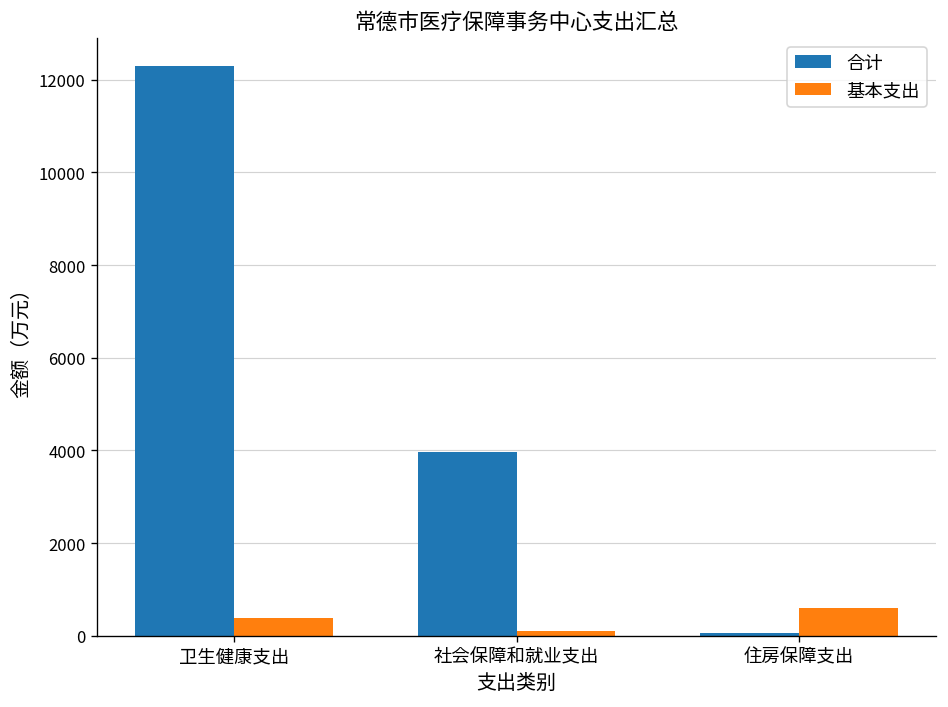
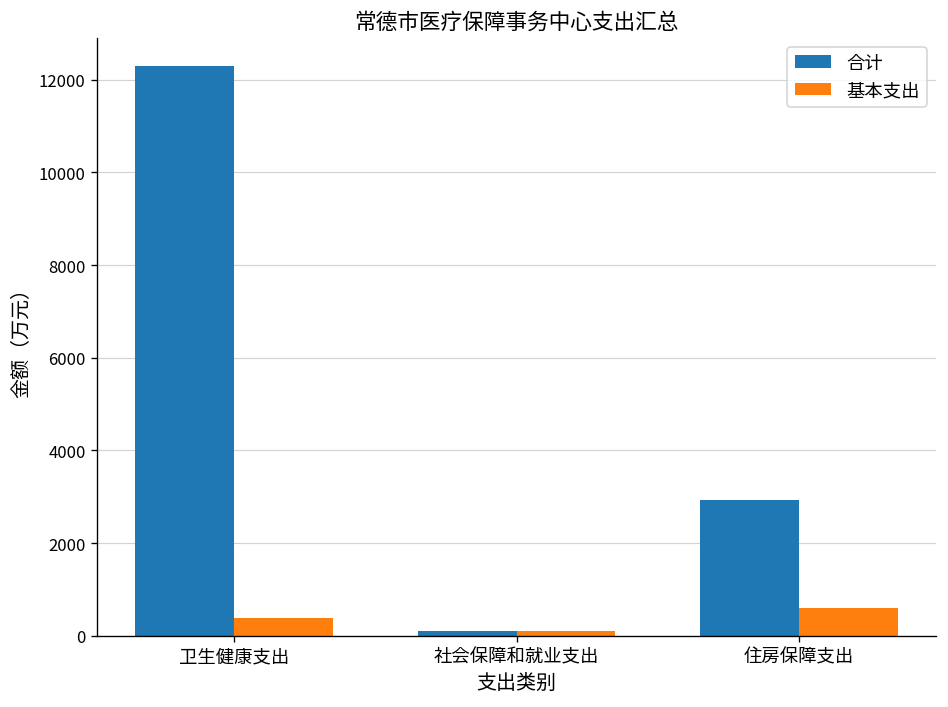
  {
    "合计": {
      "卫生健康支出": 12300,
-     "社会保障和就业支出": 4000,
-     "住房保障支出": 100
+     "社会保障和就业支出": 100,
+     "住房保障支出": 2900
    },
    "基本支出": {
      "卫生健康支出": 400,
      "社会保障和就业支出": 100,
      "住房保障支出": 600
    }
  }
